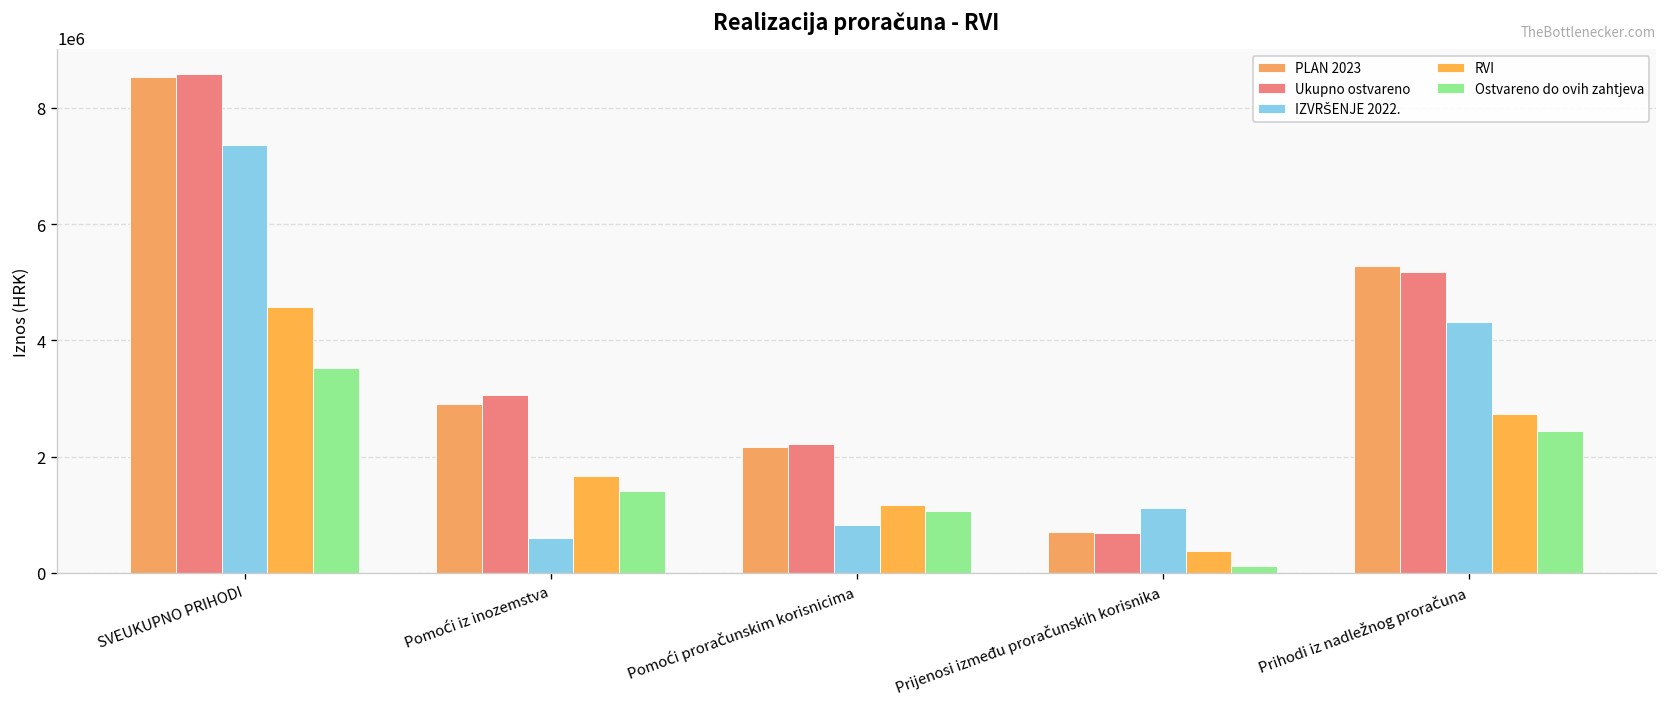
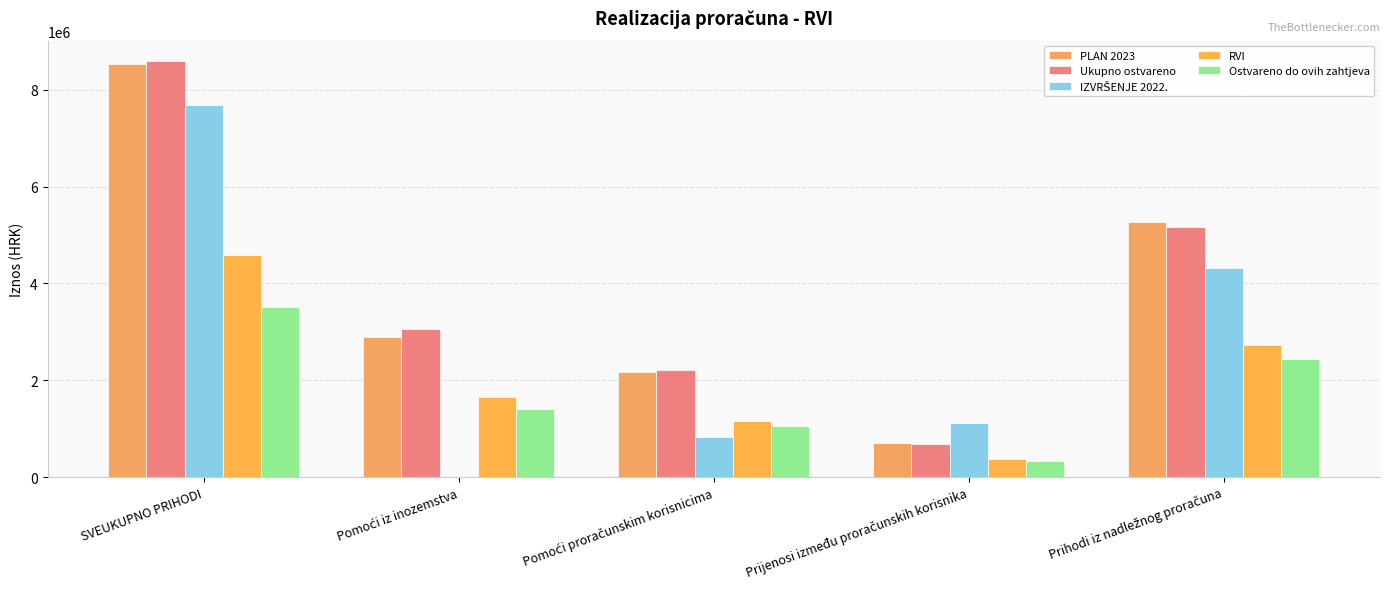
  {
    "IZVRŠENJE 2022.": {
-     "SVEUKUPNO PRIHODI": 7400000,
-     "Pomoći iz inozemstva": 600000,
+     "SVEUKUPNO PRIHODI": 7700000,
+     "Pomoći iz inozemstva": 0,
      "Pomoći proračunskim korisnicima": 800000,
      "Prijenosi između proračunskih korisnika": 1100000,
      "Prihodi iz nadležnog proračuna": 4300000
    },
    "Ostvareno do ovih zahtjeva": {
      "SVEUKUPNO PRIHODI": 3500000,
      "Pomoći iz inozemstva": 1400000,
      "Pomoći proračunskim korisnicima": 1100000,
-     "Prijenosi između proračunskih korisnika": 100000,
+     "Prijenosi između proračunskih korisnika": 300000,
      "Prihodi iz nadležnog proračuna": 2400000
    }
  }
